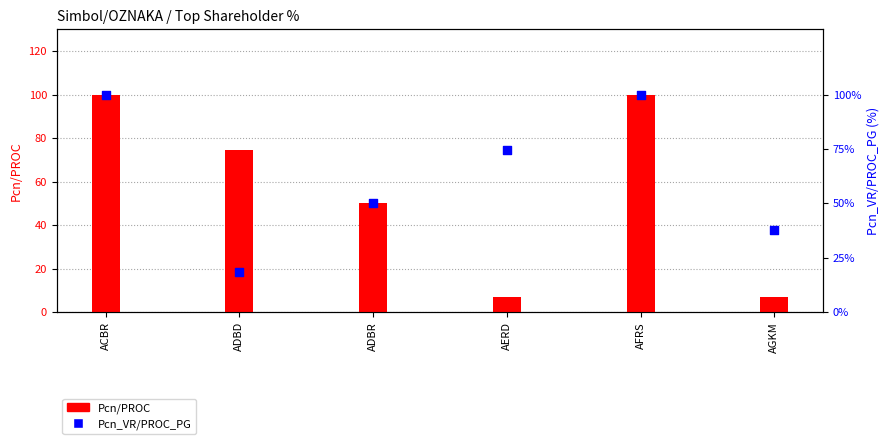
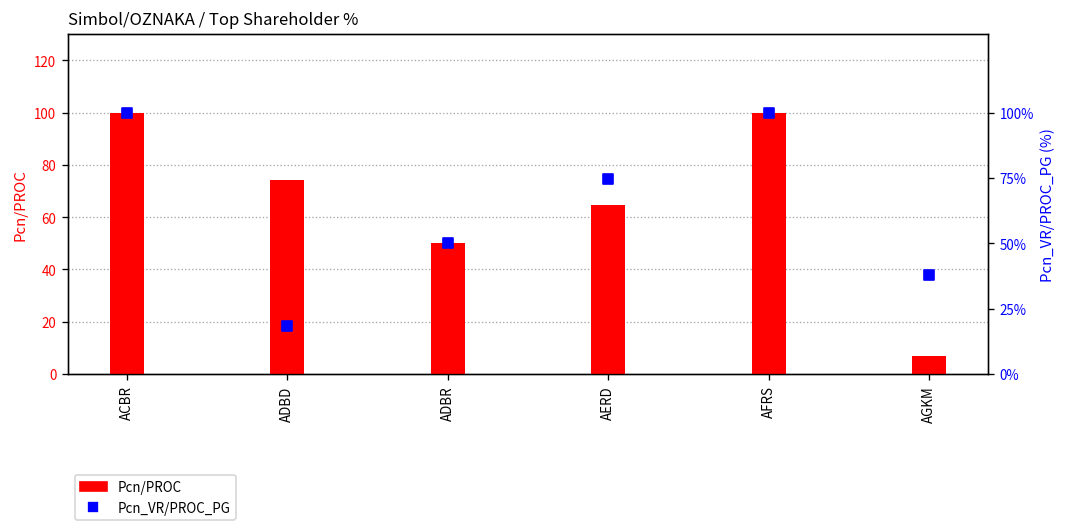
  {
    "Pcn/PROC": {
      "ACBR": 100,
      "ADBD": 74,
      "ADBR": 50,
-     "AERD": 7,
+     "AERD": 65,
      "AFRS": 100,
      "AGKM": 7
    }
  }
